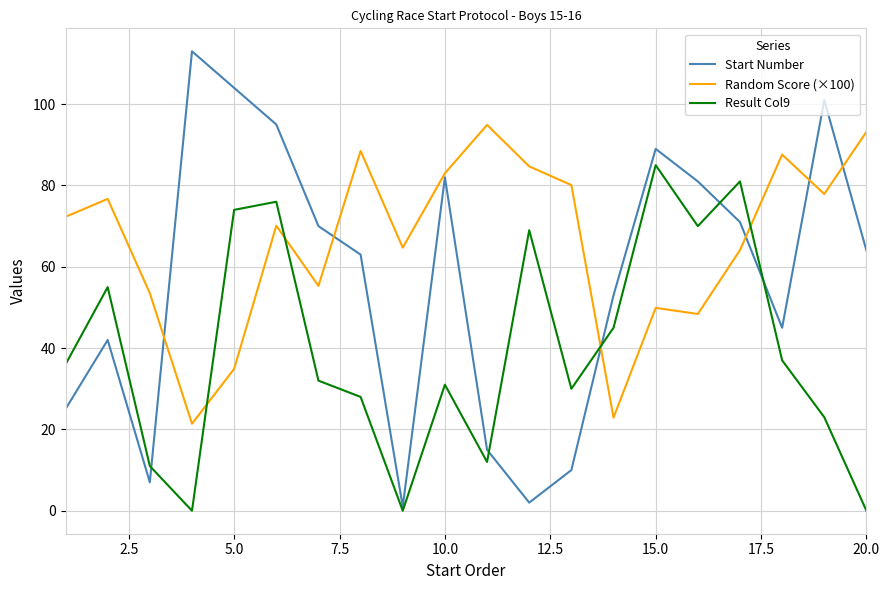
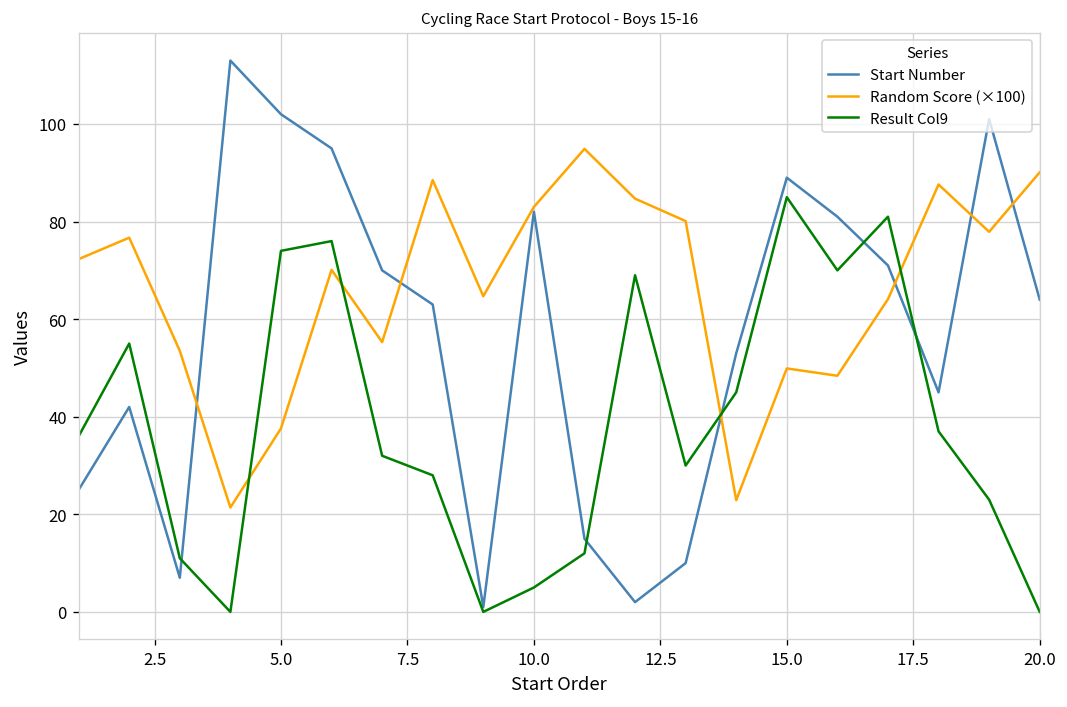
  {
    "Start Number": {
-     "5.0": 104,
+     "5.0": 102,
      "10.0": 82,
      "15.0": 89,
      "20.0": 64
    },
    "Random Score (×100)": {
-     "5.0": 35,
+     "5.0": 38,
      "10.0": 83,
      "15.0": 50,
-     "20.0": 93
+     "20.0": 90
    },
    "Result Col9": {
      "5.0": 74,
-     "10.0": 31,
+     "10.0": 5,
      "15.0": 85,
      "20.0": 0
    }
  }
